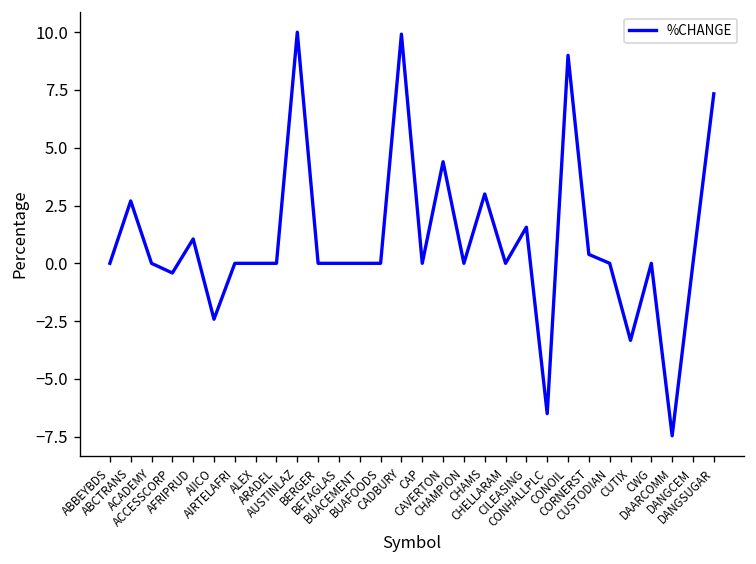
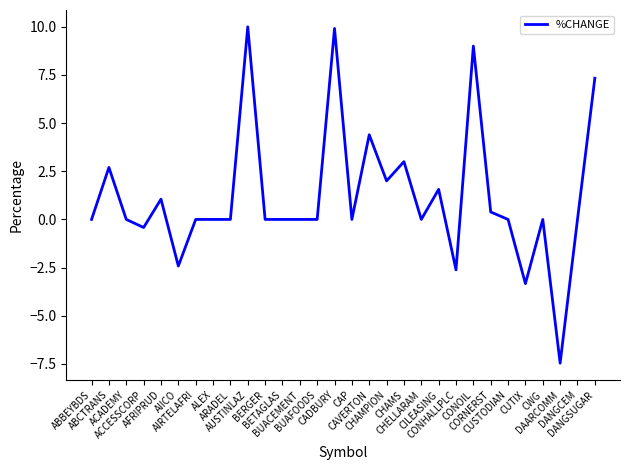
  {
    "ABBEYBDS": 0.0,
    "ABCTRANS": 2.7,
    "ACADEMY": 0.0,
    "ACCESSCORP": -0.4,
    "AFRIPRUD": 1.1,
    "AIICO": -2.4,
    "AIRTELAFRI": 0.0,
    "ALEX": 0.0,
    "ARADEL": 0.0,
    "AUSTINLAZ": 10.0,
    "BERGER": 0.0,
    "BETAGLAS": 0.0,
    "BUACEMENT": 0.0,
    "BUAFOODS": 0.0,
    "CADBURY": 9.9,
    "CAP": 0.0,
    "CAVERTON": 4.4,
-   "CHAMPION": 0,
+   "CHAMPION": 2,
    "CHAMS": 3.0,
    "CHELLARAM": 0.0,
    "CILEASING": 1.6,
-   "CONHALLPLC": -6.5,
+   "CONHALLPLC": -2.6,
    "CONOIL": 9.0,
    "CORNERST": 0.4,
    "CUSTODIAN": 0.0,
    "CUTIX": -3.3,
    "CWG": 0.0,
    "DAARCOMM": -7.5,
    "DANGCEM": 0.0,
    "DANGSUGAR": 7.3
  }
